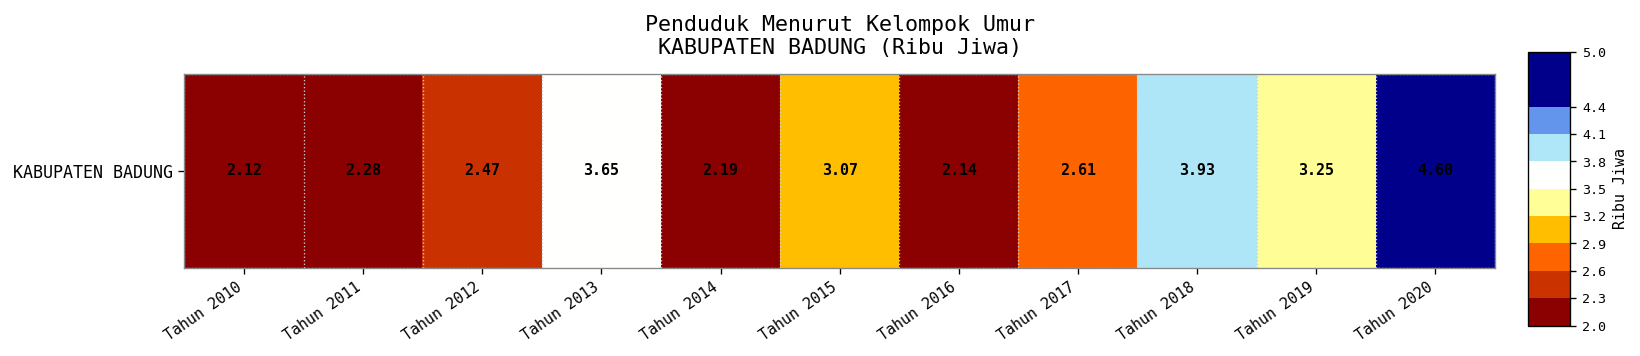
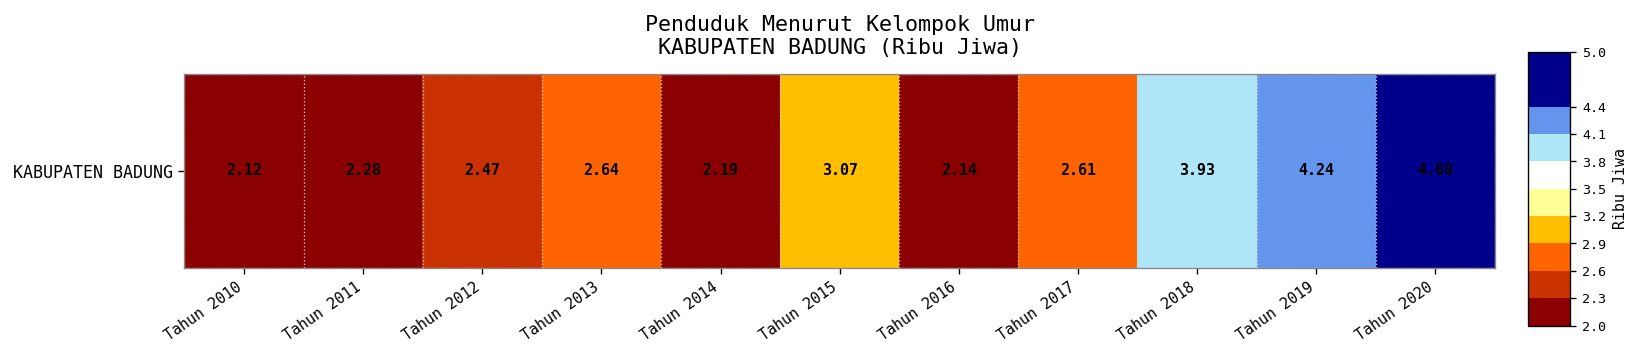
  {
    "Penduduk Menurut Kelompok Umur KABUPATEN BADUNG (Ribu Jiwa)": {
      "KABUPATEN BADUNG": {
        "Tahun 2010": 2.12,
        "Tahun 2011": 2.28,
        "Tahun 2012": 2.47,
-       "Tahun 2013": 3.65,
+       "Tahun 2013": 2.64,
        "Tahun 2014": 2.19,
        "Tahun 2015": 3.07,
        "Tahun 2016": 2.14,
        "Tahun 2017": 2.61,
        "Tahun 2018": 3.93,
-       "Tahun 2019": 3.25,
+       "Tahun 2019": 4.24,
        "Tahun 2020": 4.60
      }
    }
  }
